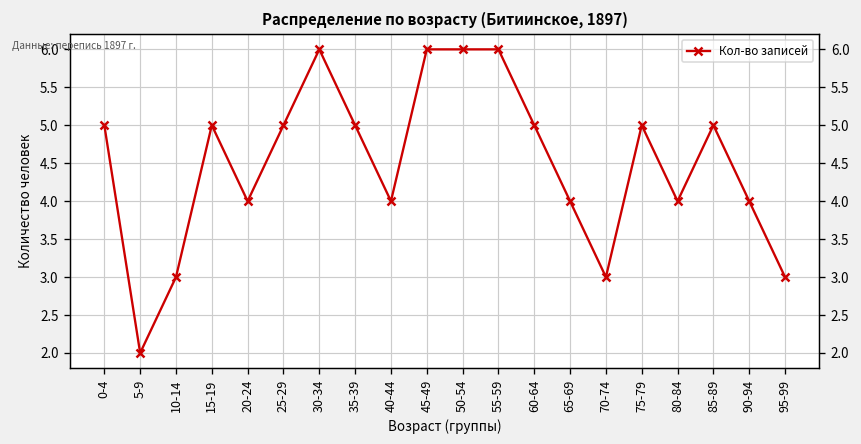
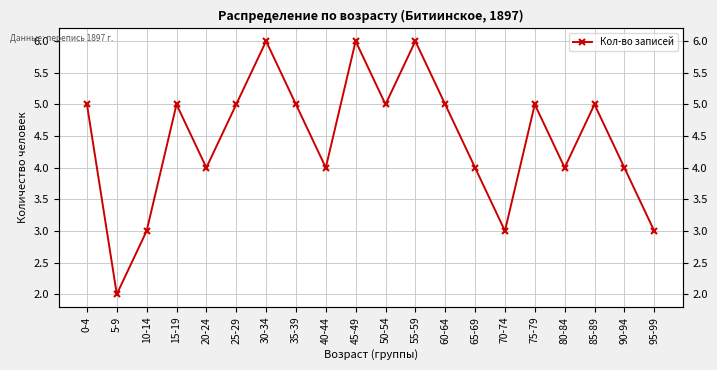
  {
    "0-4": 5,
    "5-9": 2,
    "10-14": 3,
    "15-19": 5,
    "20-24": 4,
    "25-29": 5,
    "30-34": 6,
    "35-39": 5,
    "40-44": 4,
    "45-49": 6,
-   "50-54": 6,
+   "50-54": 5,
    "55-59": 6,
    "60-64": 5,
    "65-69": 4,
    "70-74": 3,
    "75-79": 5,
    "80-84": 4,
    "85-89": 5,
    "90-94": 4,
    "95-99": 3
  }
